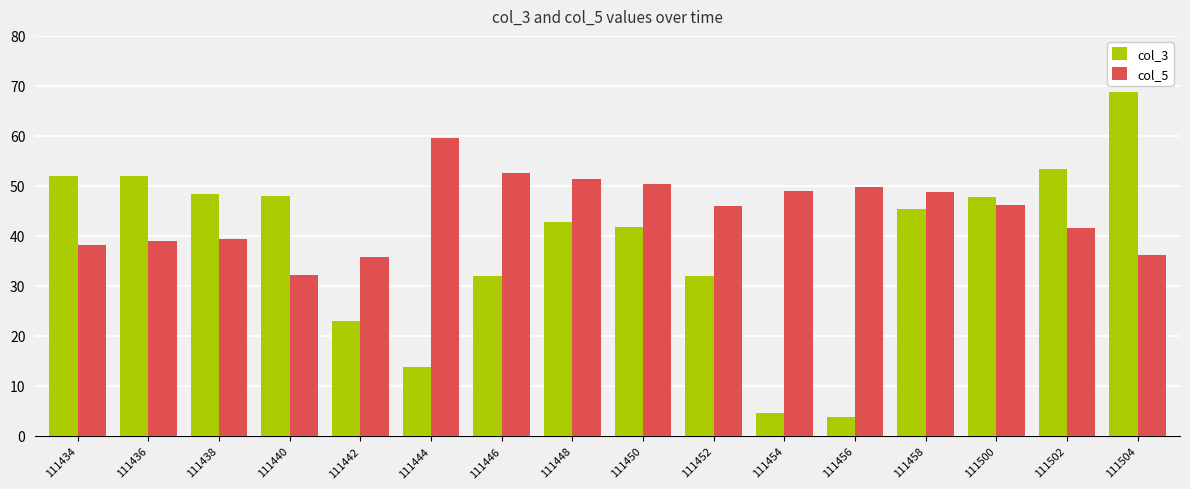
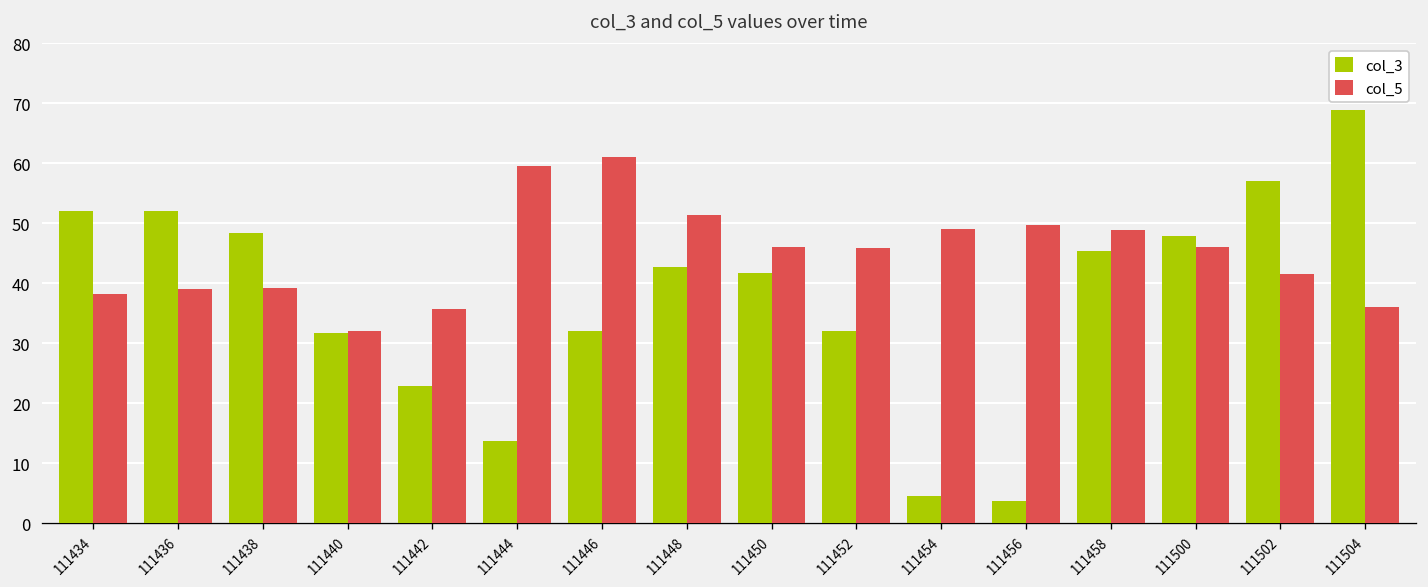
  {
    "col_3": {
      "111434": 52,
      "111436": 52,
      "111438": 48,
-     "111440": 48,
+     "111440": 32,
      "111442": 23,
      "111444": 14,
      "111446": 32,
      "111448": 43,
      "111450": 42,
      "111452": 32,
      "111454": 5,
      "111456": 4,
      "111458": 45,
      "111500": 48,
-     "111502": 53,
+     "111502": 57,
      "111504": 69
    },
    "col_5": {
      "111434": 38,
      "111436": 39,
      "111438": 39,
      "111440": 32,
      "111442": 36,
      "111444": 60,
-     "111446": 53,
+     "111446": 61,
      "111448": 51,
-     "111450": 50,
+     "111450": 46,
      "111452": 46,
      "111454": 49,
      "111456": 50,
      "111458": 49,
      "111500": 46,
      "111502": 42,
      "111504": 36
    }
  }
